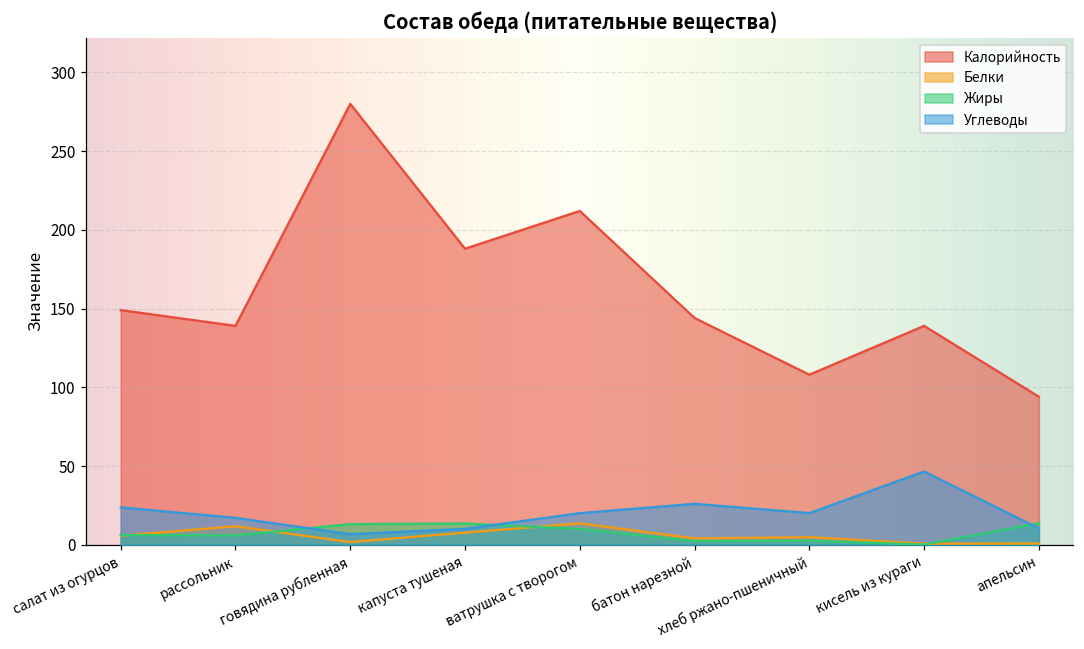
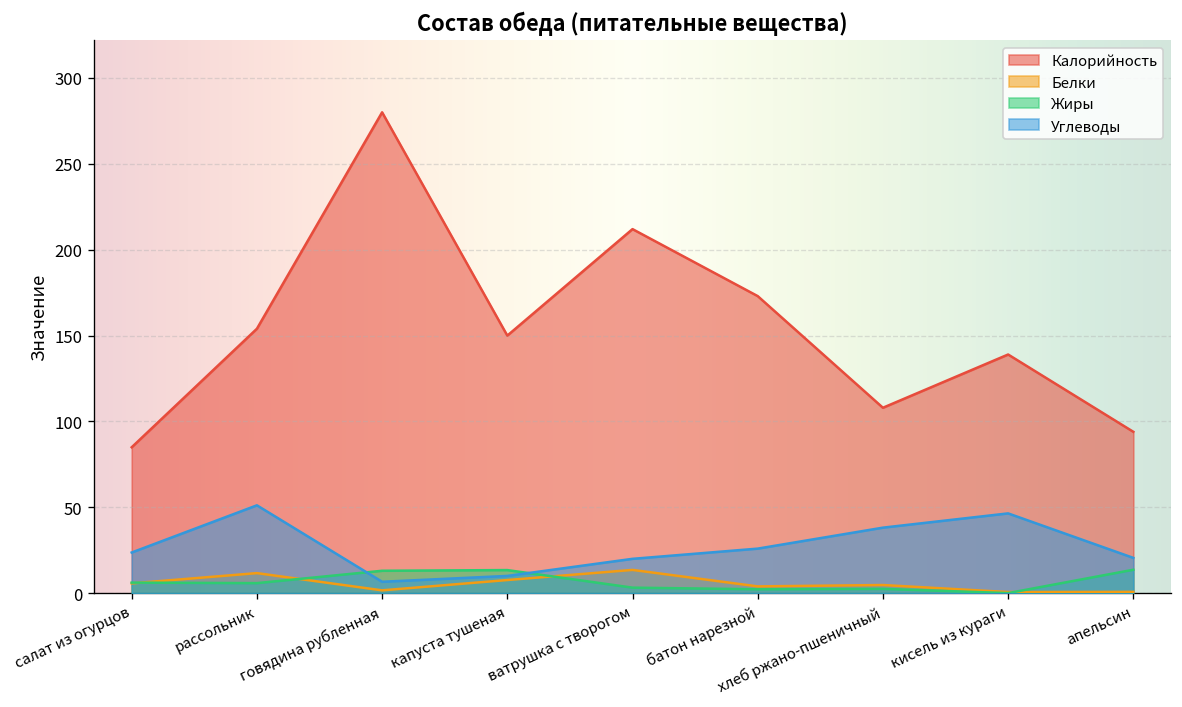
  {
    "Калорийность": {
-     "салат из огурцов": 149,
-     "рассольник": 139,
+     "салат из огурцов": 85,
+     "рассольник": 154,
      "говядина рубленная": 280,
-     "капуста тушеная": 188,
+     "капуста тушеная": 150,
      "ватрушка с творогом": 212,
-     "батон нарезной": 144,
+     "батон нарезной": 173,
      "хлеб ржано-пшеничный": 108,
      "кисель из кураги": 139,
      "апельсин": 94
    },
    "Белки": {
      "рассольник": 12,
      "говядина рубленная": 2,
      "капуста тушеная": 8,
      "ватрушка с творогом": 14,
      "хлеб ржано-пшеничный": 5,
      "апельсин": 1
    },
    "Жиры": {
      "рассольник": 6,
      "говядина рубленная": 13,
      "капуста тушеная": 14,
-     "ватрушка с творогом": 10,
+     "ватрушка с творогом": 3,
      "хлеб ржано-пшеничный": 3,
      "апельсин": 14
    },
    "Углеводы": {
      "салат из огурцов": 24,
-     "рассольник": 17,
+     "рассольник": 51,
      "говядина рубленная": 7,
      "капуста тушеная": 10,
      "ватрушка с творогом": 20,
      "батон нарезной": 26,
-     "хлеб ржано-пшеничный": 20,
+     "хлеб ржано-пшеничный": 38,
      "кисель из кураги": 47,
-     "апельсин": 10
+     "апельсин": 21
    }
  }
